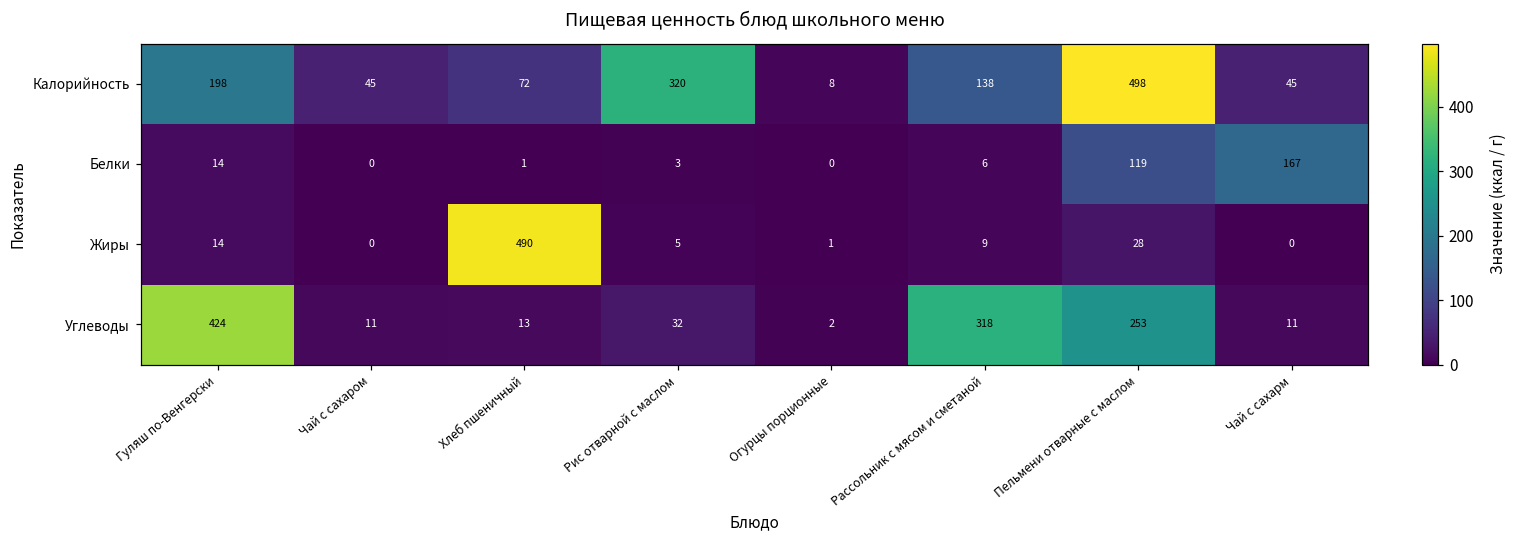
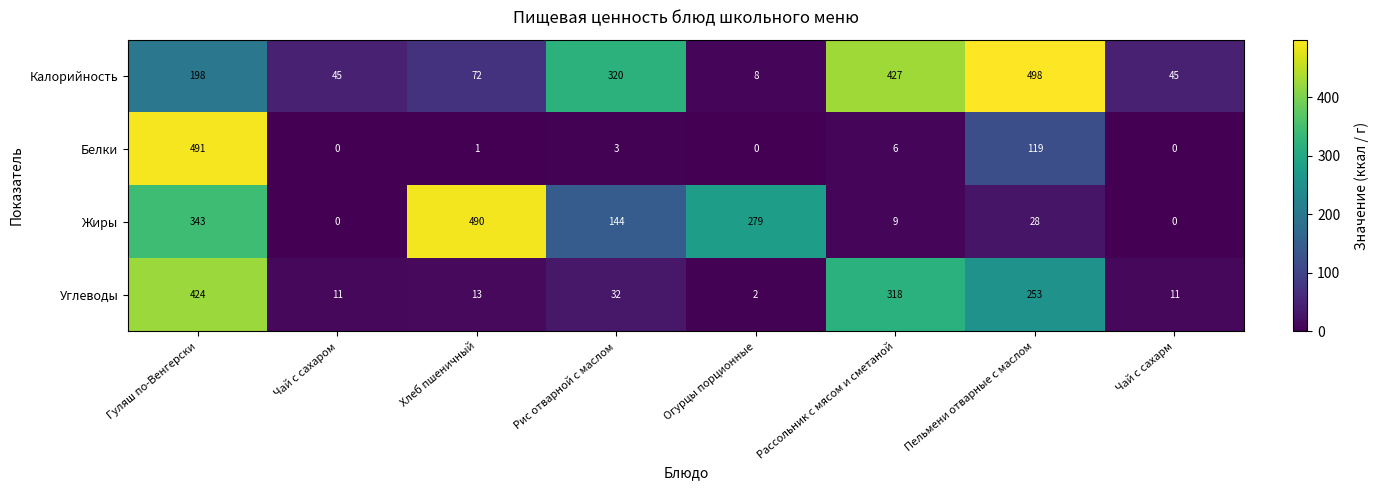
  {
    "Калорийность": {
      "Гуляш по-Венгерски": 198,
      "Чай с сахаром": 45,
      "Хлеб пшеничный": 72,
      "Рис отварной с маслом": 320,
      "Огурцы порционные": 8,
-     "Рассольник с мясом и сметаной": 138,
+     "Рассольник с мясом и сметаной": 427,
      "Пельмени отварные с маслом": 498,
      "Чай с сахарм": 45
    },
    "Белки": {
-     "Гуляш по-Венгерски": 14,
+     "Гуляш по-Венгерски": 491,
      "Чай с сахаром": 0,
      "Хлеб пшеничный": 1,
      "Рис отварной с маслом": 3,
      "Огурцы порционные": 0,
      "Рассольник с мясом и сметаной": 6,
      "Пельмени отварные с маслом": 119,
-     "Чай с сахарм": 167
+     "Чай с сахарм": 0
    },
    "Жиры": {
-     "Гуляш по-Венгерски": 14,
+     "Гуляш по-Венгерски": 343,
      "Чай с сахаром": 0,
      "Хлеб пшеничный": 490,
-     "Рис отварной с маслом": 5,
-     "Огурцы порционные": 1,
+     "Рис отварной с маслом": 144,
+     "Огурцы порционные": 279,
      "Рассольник с мясом и сметаной": 9,
      "Пельмени отварные с маслом": 28,
      "Чай с сахарм": 0
    },
    "Углеводы": {
      "Гуляш по-Венгерски": 424,
      "Чай с сахаром": 11,
      "Хлеб пшеничный": 13,
      "Рис отварной с маслом": 32,
      "Огурцы порционные": 2,
      "Рассольник с мясом и сметаной": 318,
      "Пельмени отварные с маслом": 253,
      "Чай с сахарм": 11
    }
  }
